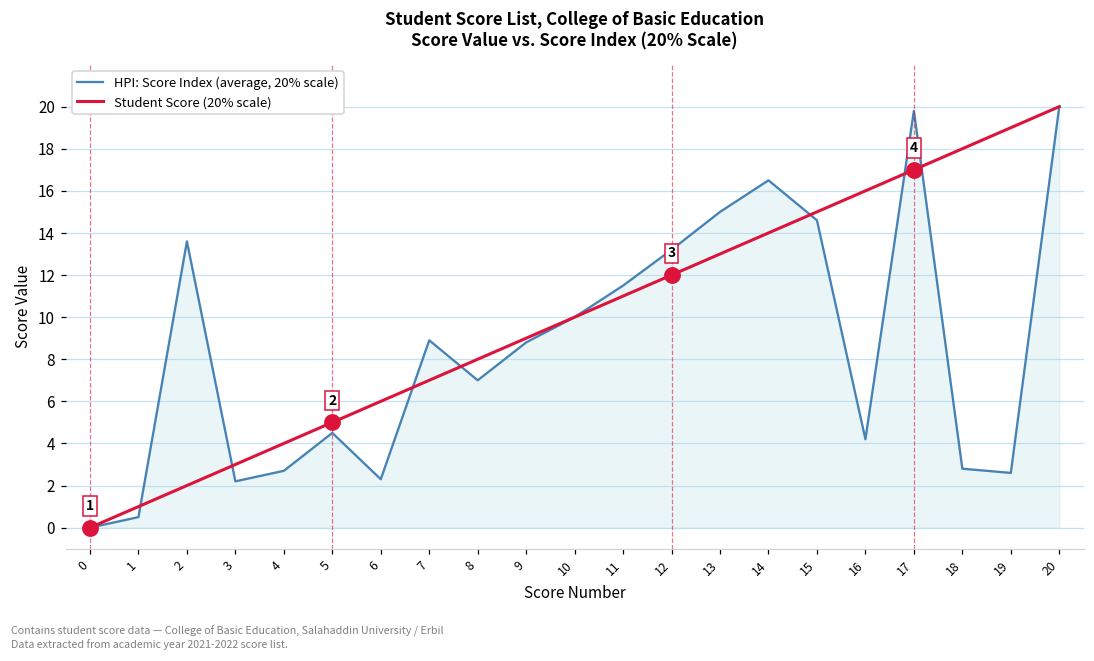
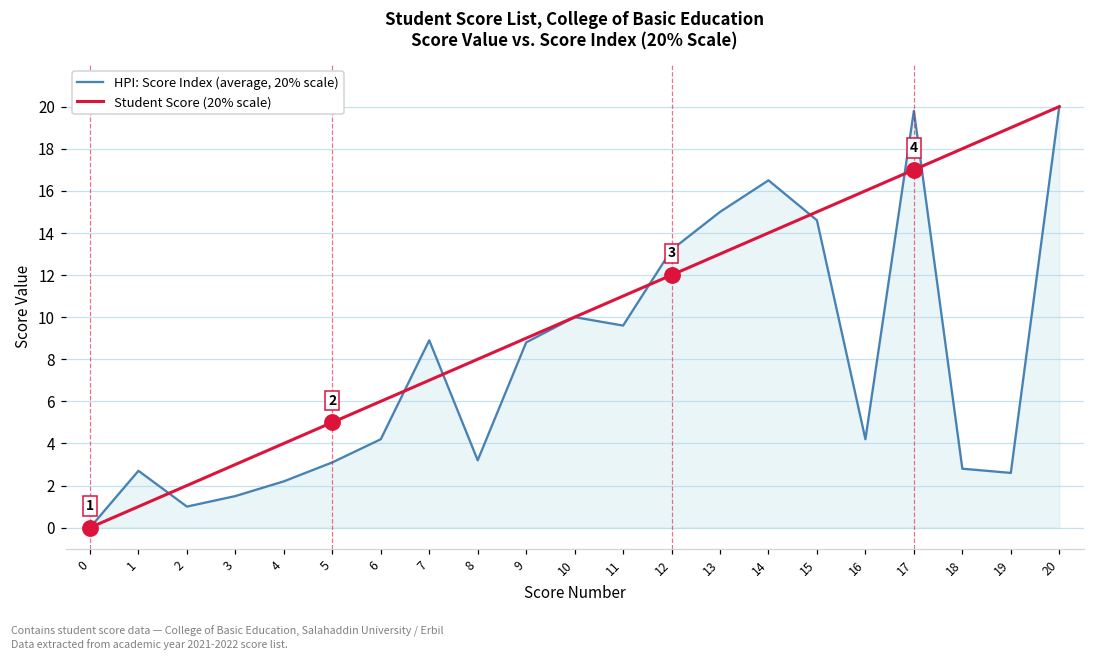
  {
    "HPI: Score Index (average, 20% scale)": {
-     "1": 0.5,
-     "2": 13.6,
-     "3": 2.2,
-     "4": 2.7,
-     "5": 4.5,
-     "6": 2.3,
+     "1": 2.7,
+     "2": 1.0,
+     "3": 1.5,
+     "4": 2.2,
+     "5": 3.1,
+     "6": 4.2,
      "7": 8.9,
-     "8": 7.0,
+     "8": 3.2,
      "9": 8.8,
-     "11": 11.5,
+     "11": 9.6,
      "13": 15.0,
      "14": 16.5,
      "15": 14.6,
      "16": 4.2,
      "17": 19.8,
      "18": 2.8,
      "19": 2.6
    }
  }
